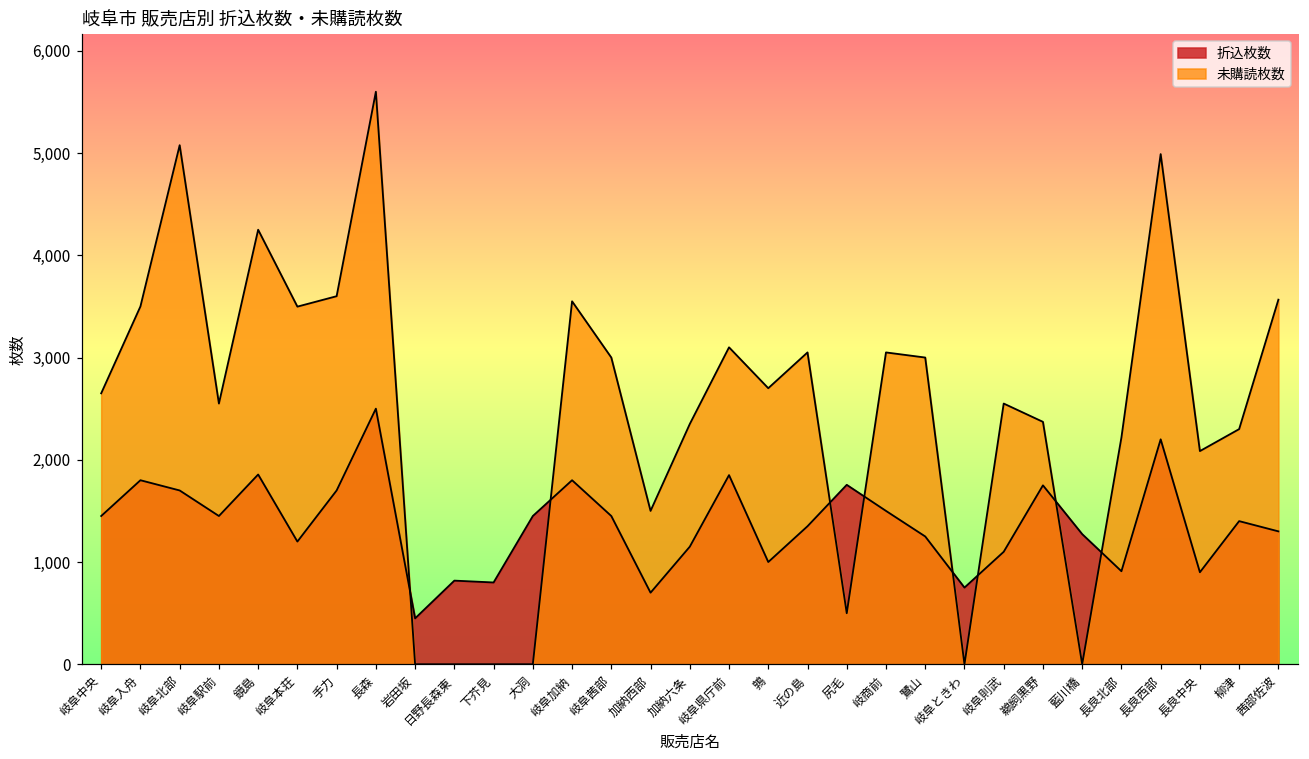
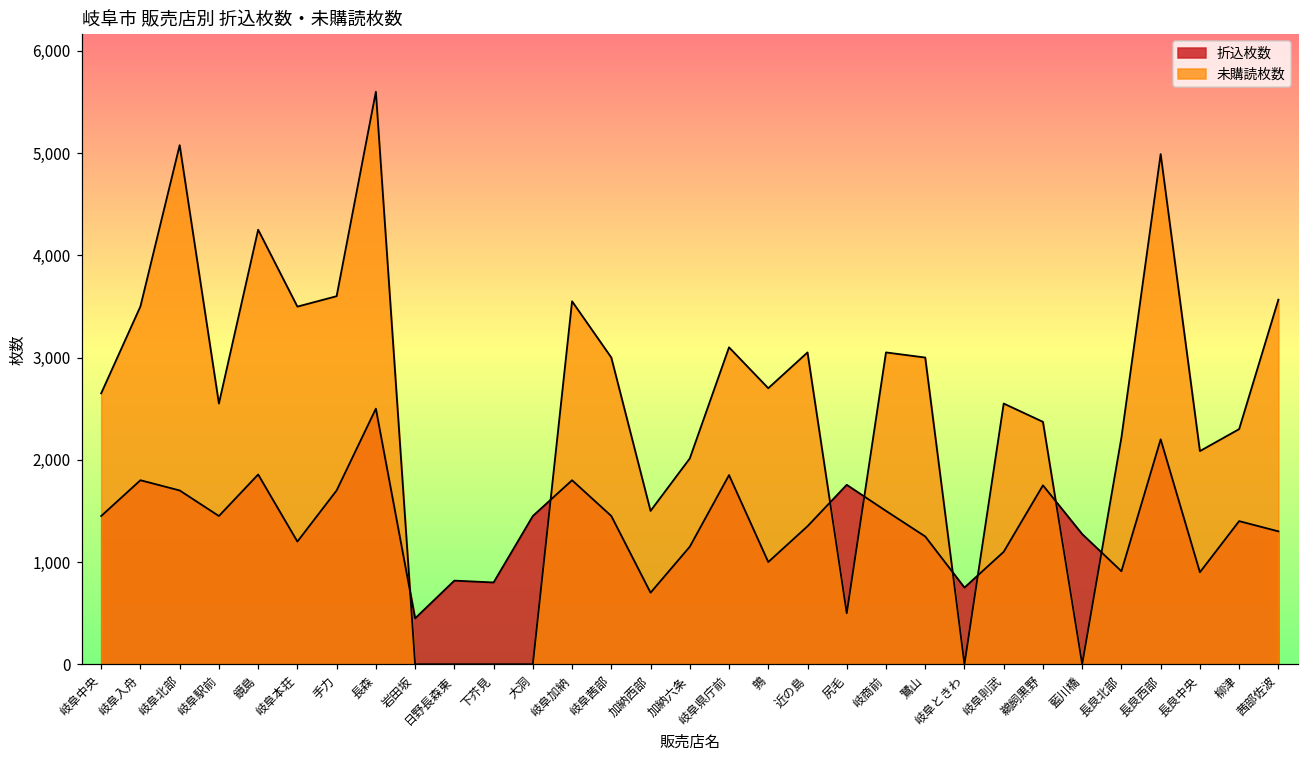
  {
    "折込枚数": {
      "岐阜中央": "1,500",
      "岐阜入舟": "1,800",
      "岐阜北部": "1,700",
      "岐阜駅前": "1,500",
      "鏡島": "1,900",
      "岐阜本荘": "1,200",
      "手力": "1,700",
      "長森": "2,500",
      "岩田坂": "400",
      "日野長森東": "800",
      "下芥見": "800",
      "大洞": "1,500",
      "岐阜加納": "1,800",
      "岐阜茜部": "1,500",
      "加納西部": "700",
      "加納六条": "1,200",
      "岐阜県庁前": "1,900",
      "鶉": "1,000",
      "近の島": "1,400",
      "尻毛": "1,800",
      "岐商前": "1,500",
      "鷺山": "1,300",
      "岐阜ときわ": "800",
      "岐阜則武": "1,100",
      "鵜飼黒野": "1,800",
      "藍川橋": "1,300",
      "長良北部": "900",
      "長良西部": "2,200",
      "長良中央": "900",
      "柳津": "1,400",
      "茜部佐波": "1,300"
    },
    "未購読枚数": {
      "岐阜中央": "2,700",
      "岐阜入舟": "3,500",
      "岐阜北部": "5,100",
      "岐阜駅前": "2,600",
      "鏡島": "4,300",
      "岐阜本荘": "3,500",
      "手力": "3,600",
      "長森": "5,600",
      "岩田坂": "0",
      "日野長森東": "0",
      "下芥見": "0",
      "大洞": "0",
      "岐阜加納": "3,600",
      "岐阜茜部": "3,000",
      "加納西部": "1,500",
-     "加納六条": "2,400",
+     "加納六条": "2,000",
      "岐阜県庁前": "3,100",
      "鶉": "2,700",
      "近の島": "3,100",
      "尻毛": "500",
      "岐商前": "3,100",
      "鷺山": "3,000",
      "岐阜ときわ": "0",
      "岐阜則武": "2,600",
      "鵜飼黒野": "2,400",
      "藍川橋": "0",
      "長良北部": "2,200",
      "長良西部": "5,000",
      "長良中央": "2,100",
      "柳津": "2,300",
      "茜部佐波": "3,600"
    }
  }
